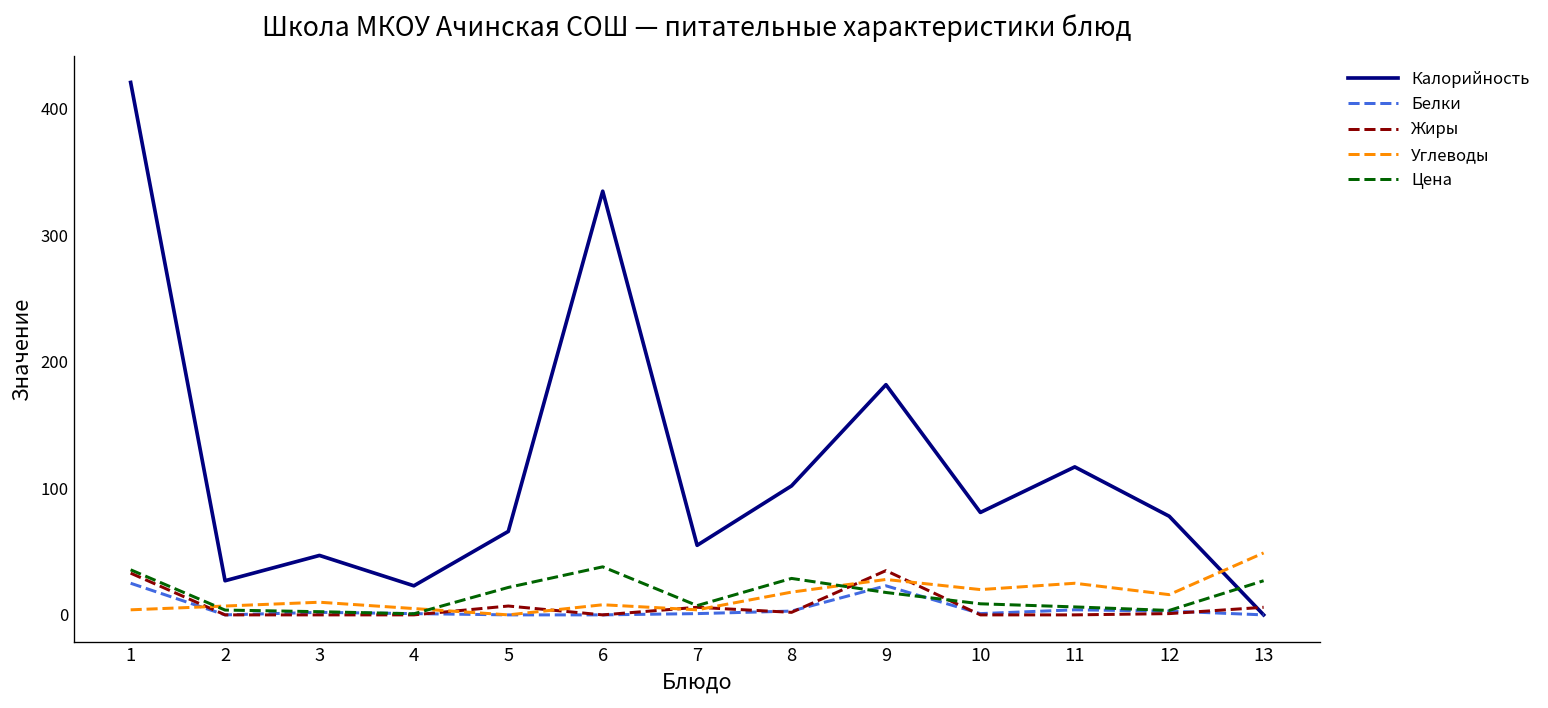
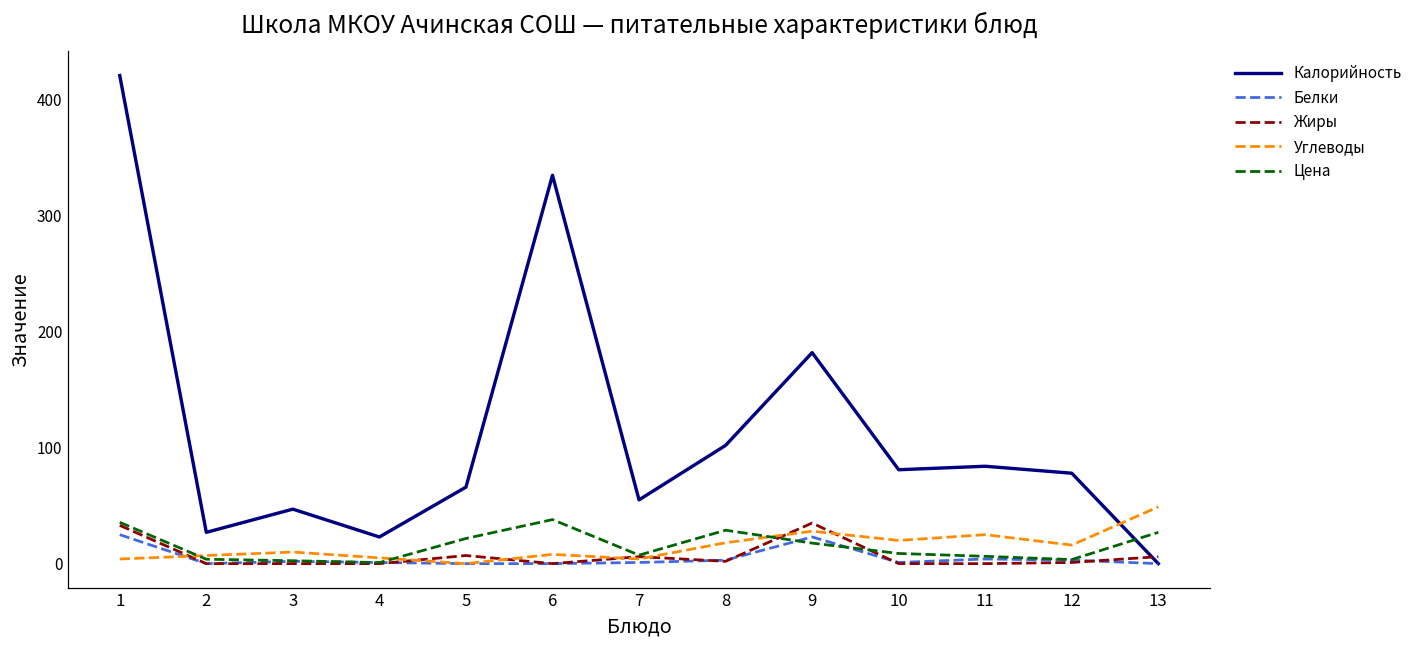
  {
    "Калорийность": {
      "1": 421,
      "2": 27,
      "3": 47,
      "4": 23,
      "5": 66,
      "6": 335,
      "7": 55,
      "8": 102,
      "9": 182,
      "10": 81,
-     "11": 117,
+     "11": 84,
      "12": 78
    },
    "Белки": {
      "1": 25,
      "7": 1,
      "9": 23
    },
    "Жиры": {
      "1": 33,
      "5": 7,
      "9": 35,
      "11": 0,
      "13": 6
    },
    "Углеводы": {
      "1": 4,
      "2": 7,
      "3": 10,
      "4": 5,
      "6": 8,
      "8": 18,
      "9": 28,
      "10": 20,
      "11": 25,
      "12": 16,
      "13": 49
    },
    "Цена": {
      "1": 36,
      "2": 4,
      "5": 22,
      "6": 38,
      "8": 29,
      "9": 18,
      "10": 9,
      "13": 27
    }
  }
